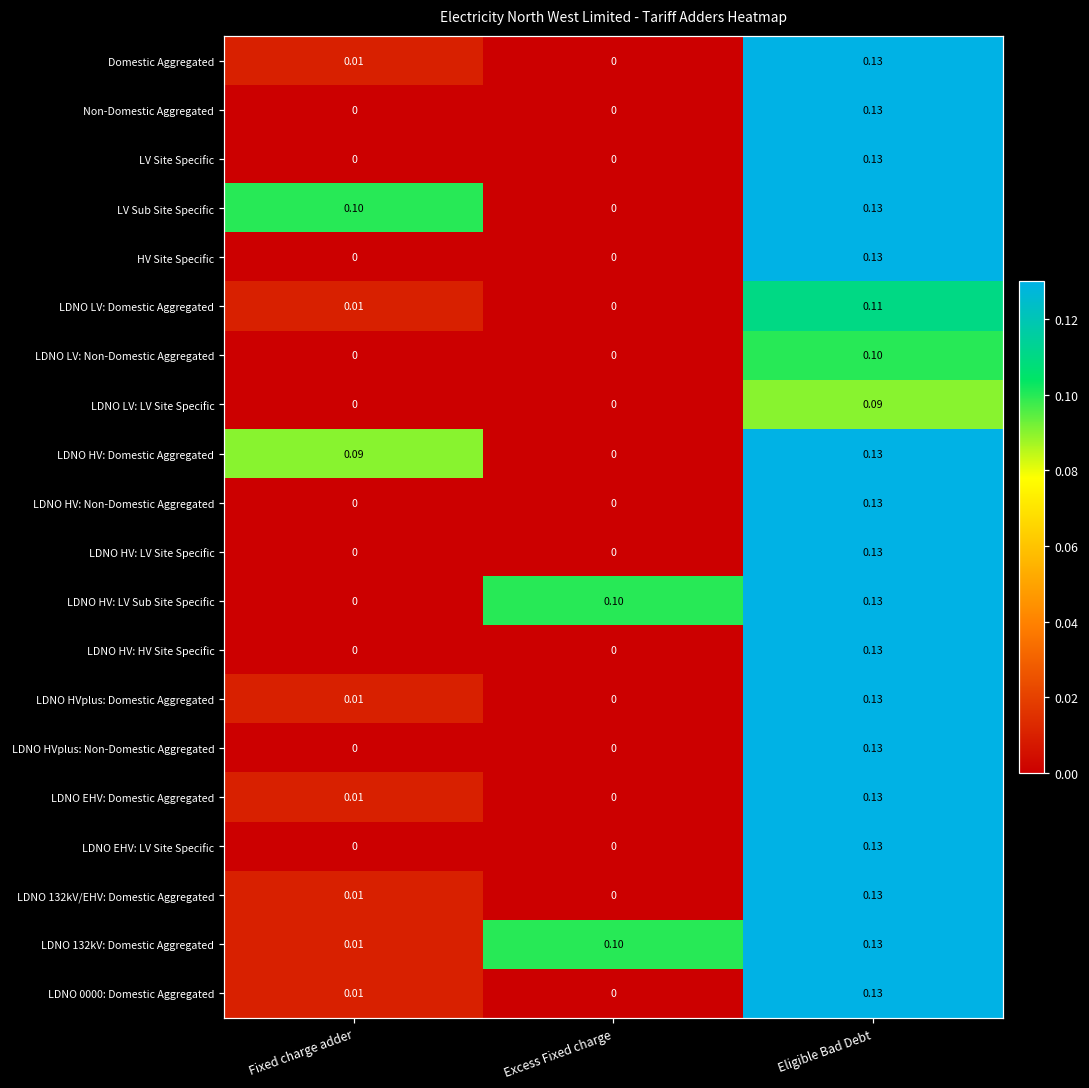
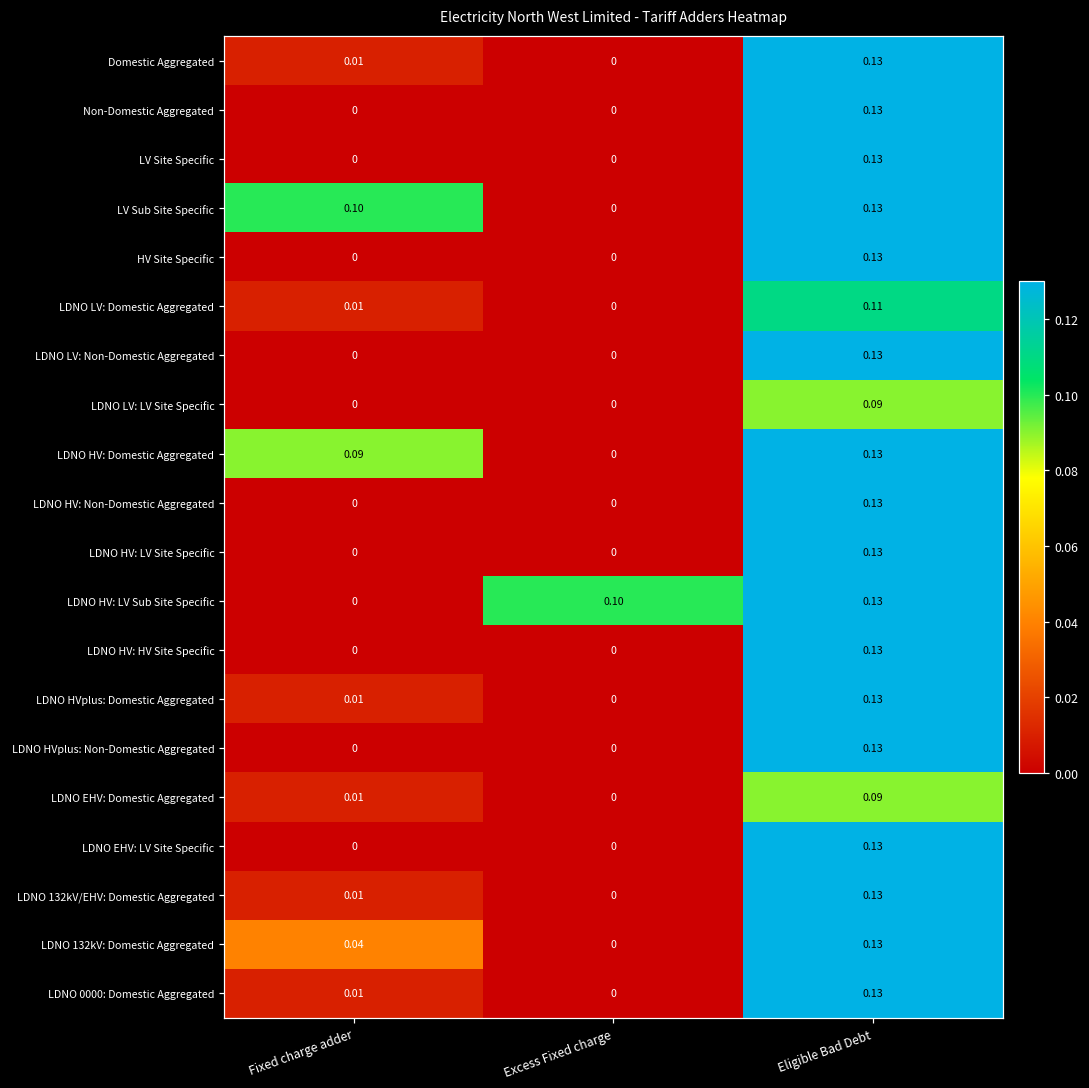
  {
    "Domestic Aggregated": {
      "Fixed charge adder": 0.01,
      "Excess Fixed charge": 0,
      "Eligible Bad Debt": 0.13
    },
    "Non-Domestic Aggregated": {
      "Fixed charge adder": 0,
      "Excess Fixed charge": 0,
      "Eligible Bad Debt": 0.13
    },
    "LV Site Specific": {
      "Fixed charge adder": 0,
      "Excess Fixed charge": 0,
      "Eligible Bad Debt": 0.13
    },
    "LV Sub Site Specific": {
      "Fixed charge adder": 0.10,
      "Excess Fixed charge": 0,
      "Eligible Bad Debt": 0.13
    },
    "HV Site Specific": {
      "Fixed charge adder": 0,
      "Excess Fixed charge": 0,
      "Eligible Bad Debt": 0.13
    },
    "LDNO LV: Domestic Aggregated": {
      "Fixed charge adder": 0.01,
      "Excess Fixed charge": 0,
      "Eligible Bad Debt": 0.11
    },
    "LDNO LV: Non-Domestic Aggregated": {
      "Fixed charge adder": 0,
      "Excess Fixed charge": 0,
-     "Eligible Bad Debt": 0.10
+     "Eligible Bad Debt": 0.13
    },
    "LDNO LV: LV Site Specific": {
      "Fixed charge adder": 0,
      "Excess Fixed charge": 0,
      "Eligible Bad Debt": 0.09
    },
    "LDNO HV: Domestic Aggregated": {
      "Fixed charge adder": 0.09,
      "Excess Fixed charge": 0,
      "Eligible Bad Debt": 0.13
    },
    "LDNO HV: Non-Domestic Aggregated": {
      "Fixed charge adder": 0,
      "Excess Fixed charge": 0,
      "Eligible Bad Debt": 0.13
    },
    "LDNO HV: LV Site Specific": {
      "Fixed charge adder": 0,
      "Excess Fixed charge": 0,
      "Eligible Bad Debt": 0.13
    },
    "LDNO HV: LV Sub Site Specific": {
      "Fixed charge adder": 0,
      "Excess Fixed charge": 0.10,
      "Eligible Bad Debt": 0.13
    },
    "LDNO HV: HV Site Specific": {
      "Fixed charge adder": 0,
      "Excess Fixed charge": 0,
      "Eligible Bad Debt": 0.13
    },
    "LDNO HVplus: Domestic Aggregated": {
      "Fixed charge adder": 0.01,
      "Excess Fixed charge": 0,
      "Eligible Bad Debt": 0.13
    },
    "LDNO HVplus: Non-Domestic Aggregated": {
      "Fixed charge adder": 0,
      "Excess Fixed charge": 0,
      "Eligible Bad Debt": 0.13
    },
    "LDNO EHV: Domestic Aggregated": {
      "Fixed charge adder": 0.01,
      "Excess Fixed charge": 0,
-     "Eligible Bad Debt": 0.13
+     "Eligible Bad Debt": 0.09
    },
    "LDNO EHV: LV Site Specific": {
      "Fixed charge adder": 0,
      "Excess Fixed charge": 0,
      "Eligible Bad Debt": 0.13
    },
    "LDNO 132kV/EHV: Domestic Aggregated": {
      "Fixed charge adder": 0.01,
      "Excess Fixed charge": 0,
      "Eligible Bad Debt": 0.13
    },
    "LDNO 132kV: Domestic Aggregated": {
-     "Fixed charge adder": 0.01,
-     "Excess Fixed charge": 0.10,
+     "Fixed charge adder": 0.04,
+     "Excess Fixed charge": 0,
      "Eligible Bad Debt": 0.13
    },
    "LDNO 0000: Domestic Aggregated": {
      "Fixed charge adder": 0.01,
      "Excess Fixed charge": 0,
      "Eligible Bad Debt": 0.13
    }
  }
